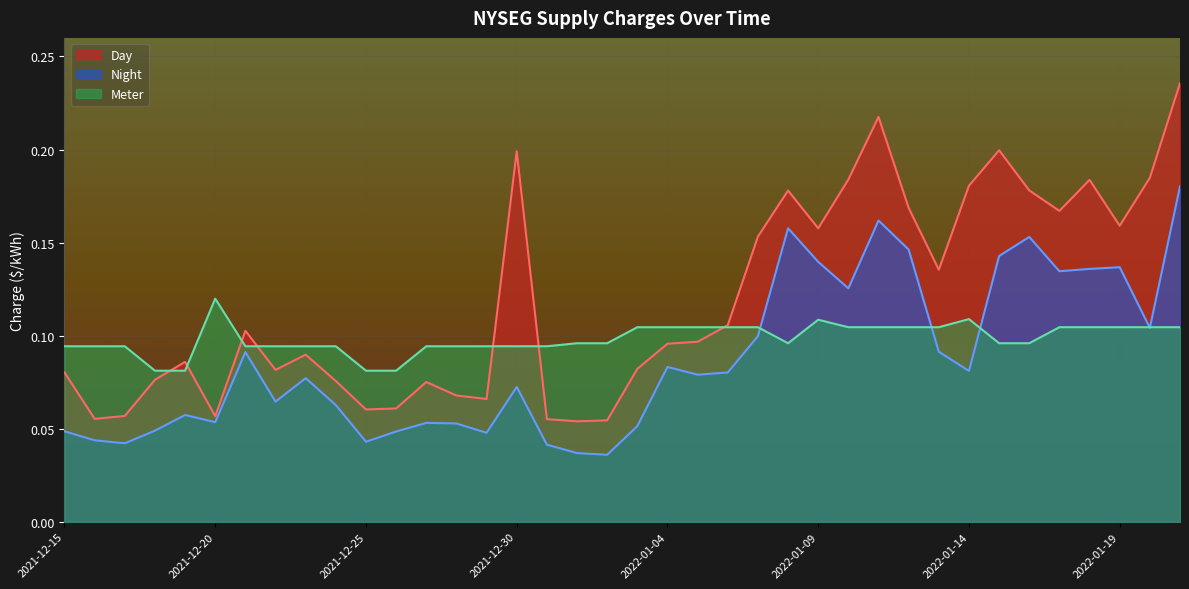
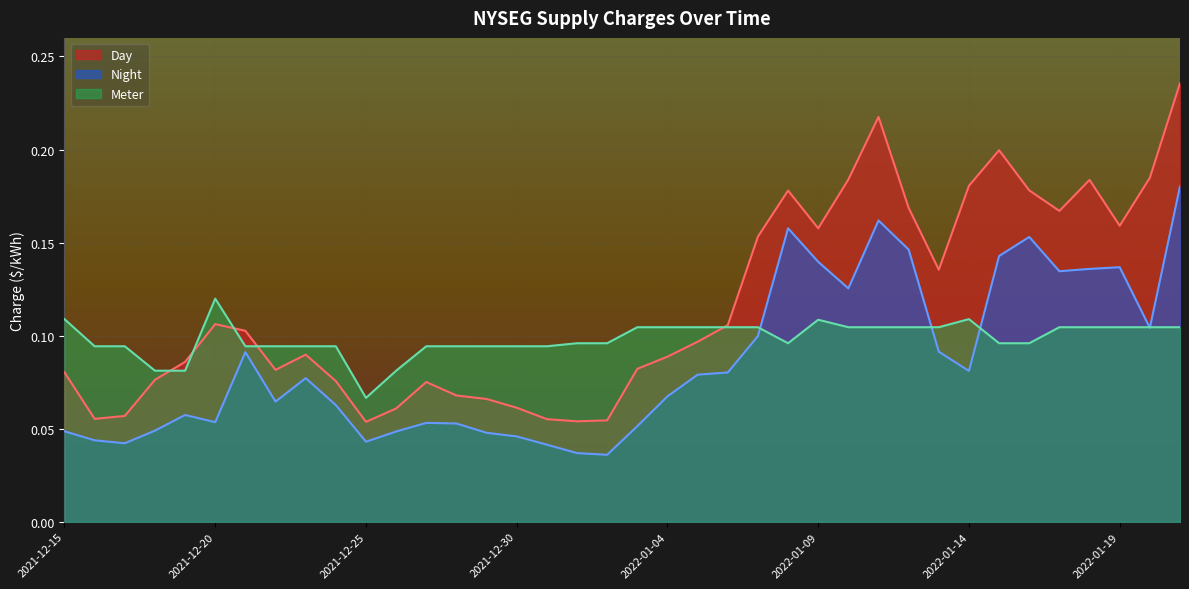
  {
    "Day": {
      "2021-12-15": 0.080,
-     "2021-12-20": 0.057,
-     "2021-12-25": 0.060,
-     "2021-12-30": 0.199,
-     "2022-01-04": 0.096,
+     "2021-12-20": 0.106,
+     "2021-12-25": 0.054,
+     "2021-12-30": 0.061,
+     "2022-01-04": 0.089,
      "2022-01-09": 0.158,
      "2022-01-14": 0.181,
      "2022-01-19": 0.159
    },
    "Night": {
      "2021-12-15": 0.049,
      "2021-12-20": 0.053,
      "2021-12-25": 0.043,
-     "2021-12-30": 0.072,
-     "2022-01-04": 0.083,
+     "2021-12-30": 0.046,
+     "2022-01-04": 0.067,
      "2022-01-09": 0.140,
      "2022-01-14": 0.081,
      "2022-01-19": 0.137
    },
    "Meter": {
-     "2021-12-15": 0.094,
+     "2021-12-15": 0.109,
      "2021-12-20": 0.120,
-     "2021-12-25": 0.081,
+     "2021-12-25": 0.067,
      "2021-12-30": 0.094,
      "2022-01-04": 0.105,
      "2022-01-09": 0.109,
      "2022-01-14": 0.109,
      "2022-01-19": 0.105
    }
  }
